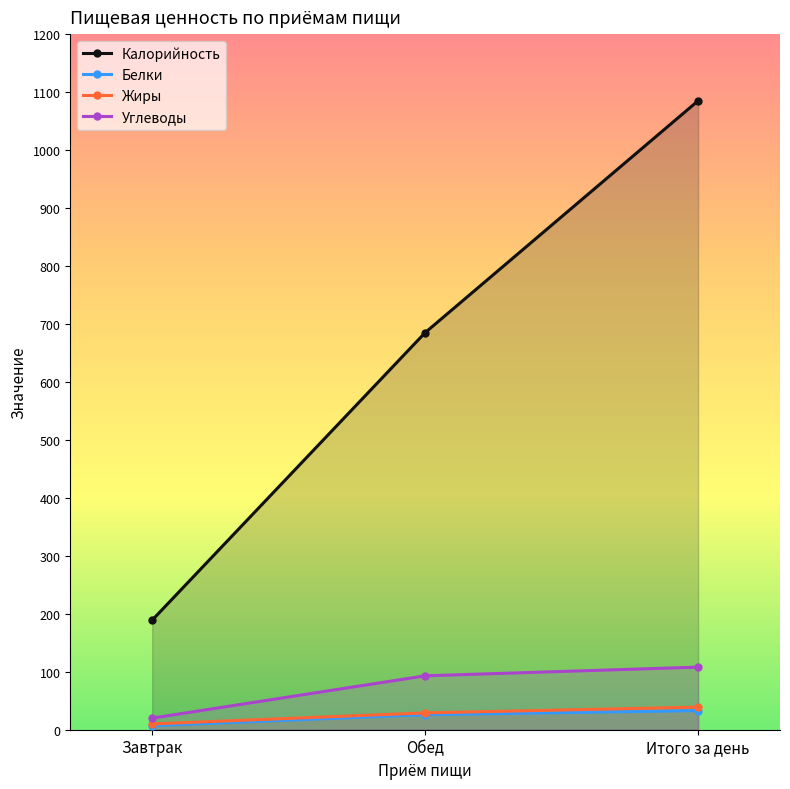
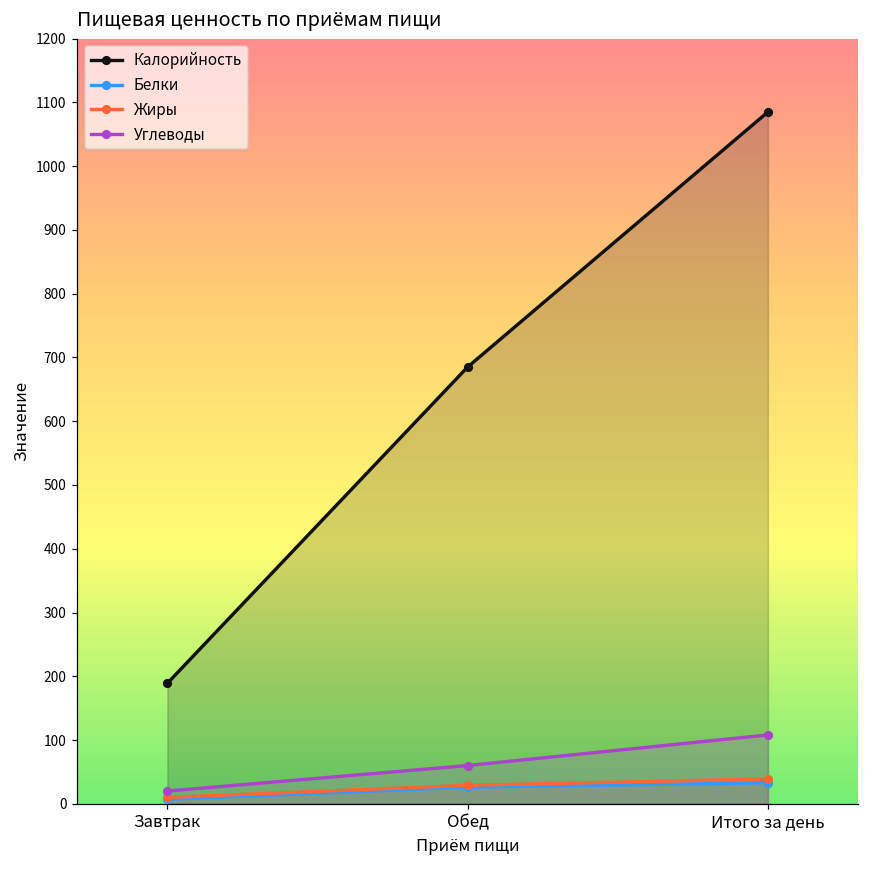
  {
    "Калорийность": {
      "Завтрак": 190,
      "Обед": 690,
      "Итого за день": 1090
    },
    "Белки": {
      "Итого за день": 30
    },
    "Жиры": {
      "Итого за день": 40
    },
    "Углеводы": {
      "Завтрак": 20,
-     "Обед": 90,
+     "Обед": 60,
      "Итого за день": 110
    }
  }
